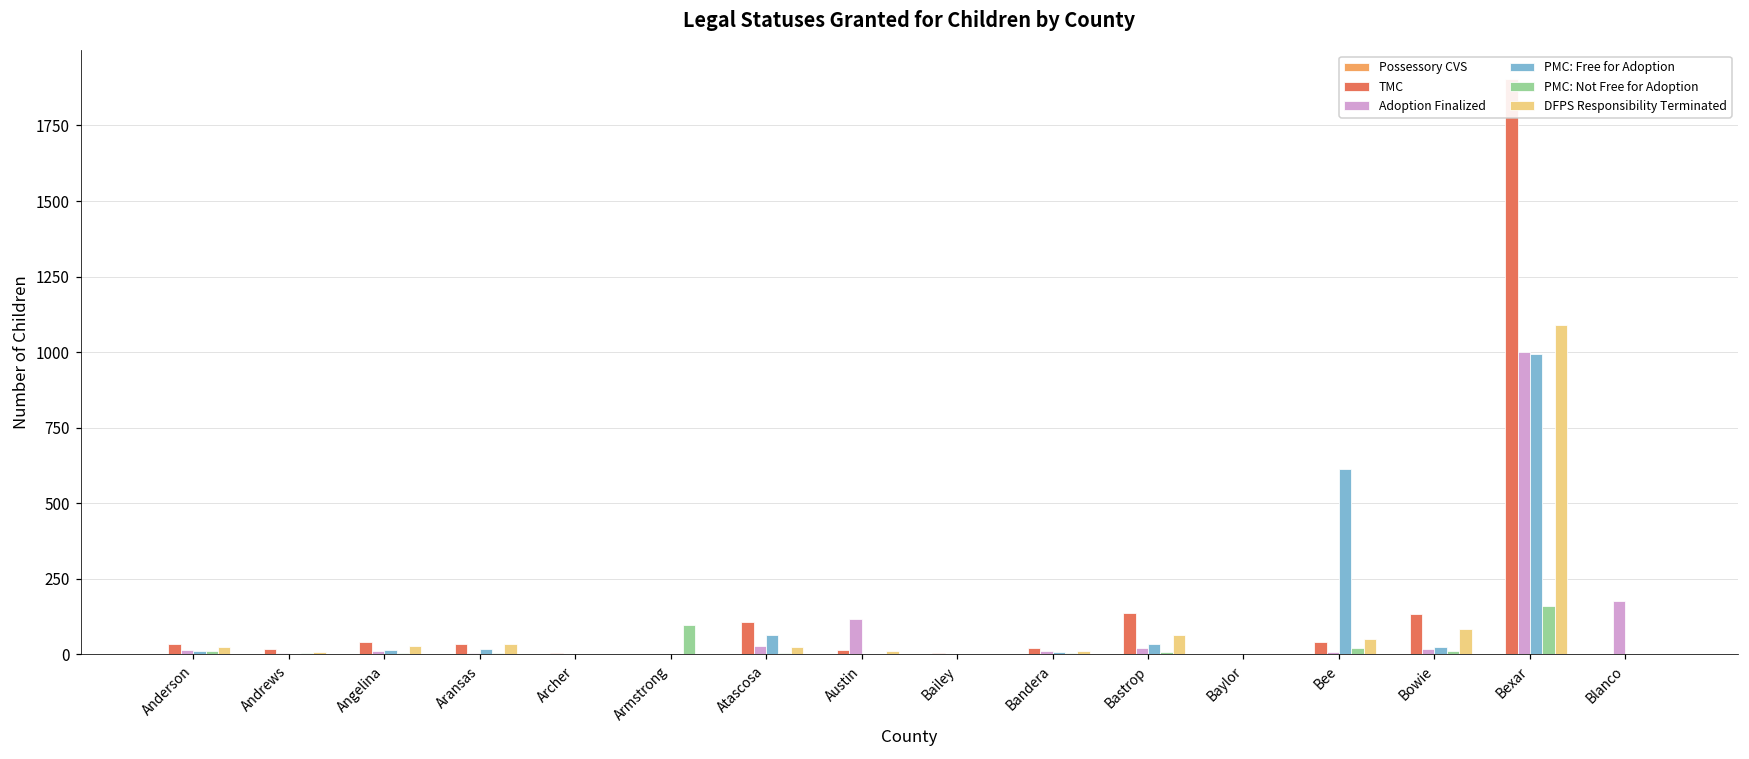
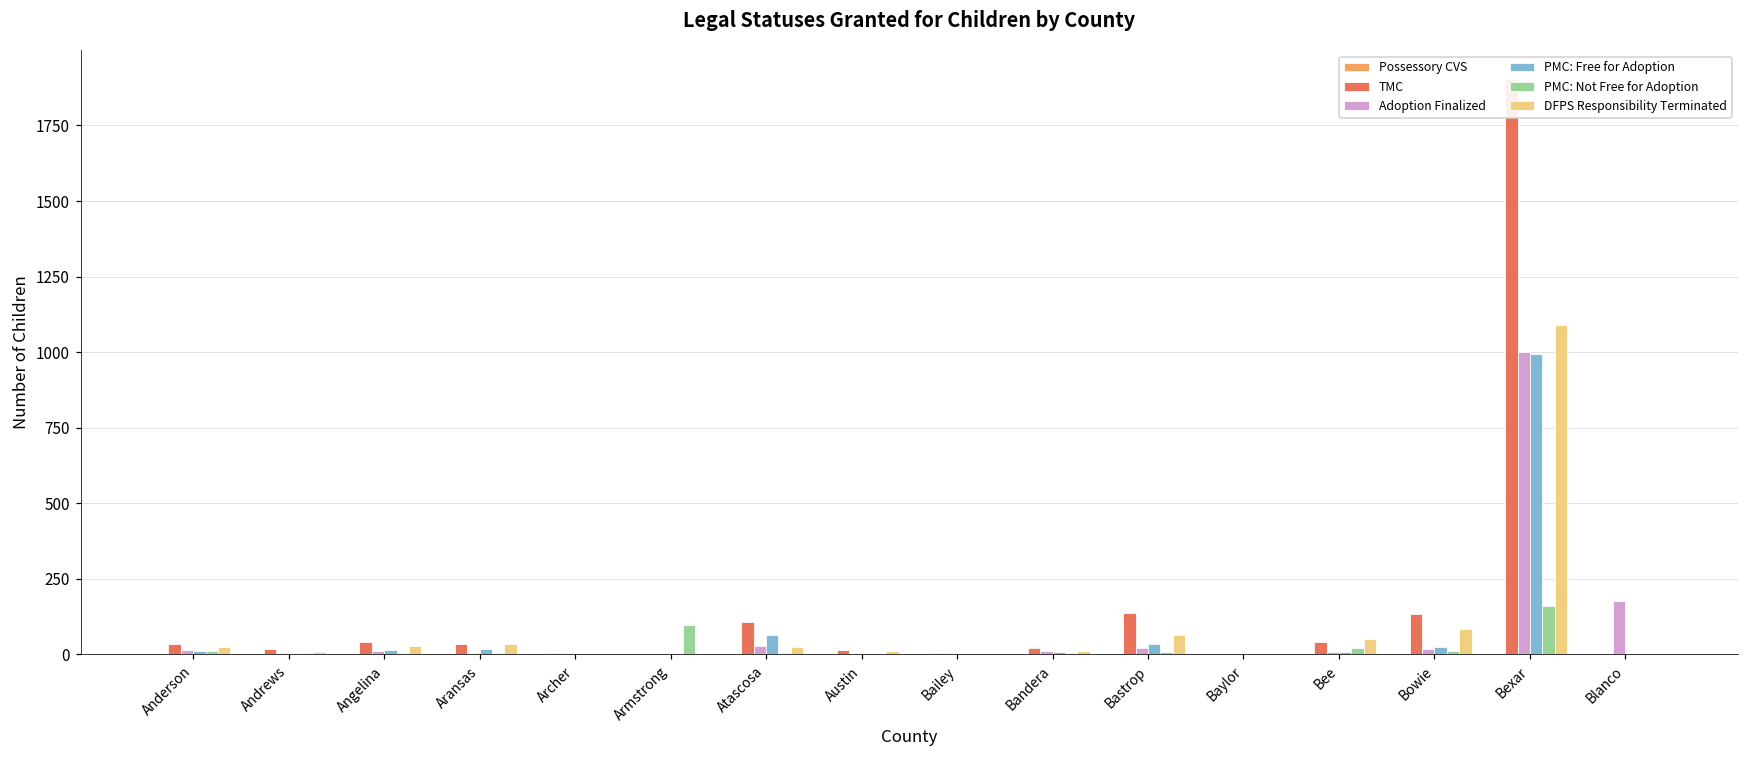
  {
    "Adoption Finalized": {
      "Anderson": 20,
      "Angelina": 10,
      "Armstrong": 0,
      "Atascosa": 30,
-     "Austin": 120,
+     "Austin": 0,
      "Bailey": 0,
      "Bandera": 10,
      "Bastrop": 20,
      "Baylor": 0,
      "Bowie": 20,
      "Bexar": 1000,
      "Blanco": 180
    },
    "PMC: Free for Adoption": {
      "Anderson": 10,
      "Angelina": 10,
      "Aransas": 20,
      "Archer": 0,
      "Armstrong": 0,
      "Atascosa": 60,
      "Bailey": 0,
      "Bastrop": 40,
      "Baylor": 0,
-     "Bee": 620,
+     "Bee": 10,
      "Bowie": 20,
      "Bexar": 1000,
      "Blanco": 0
    },
    "PMC: Not Free for Adoption": {
      "Anderson": 10,
      "Archer": 0,
      "Armstrong": 100,
      "Bailey": 0,
      "Baylor": 0,
      "Bee": 20,
      "Bowie": 10,
      "Bexar": 160,
      "Blanco": 0
    }
  }
